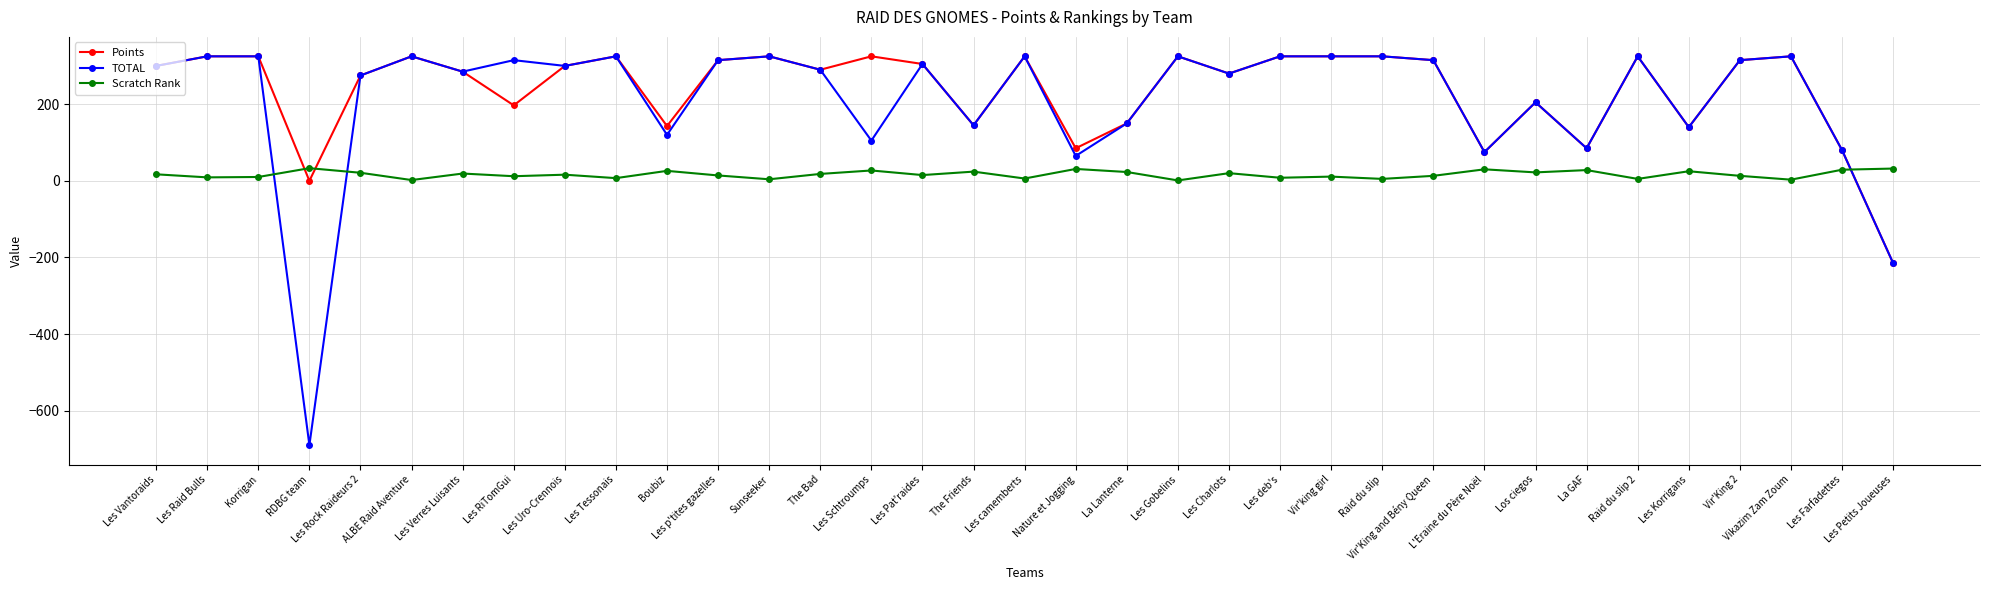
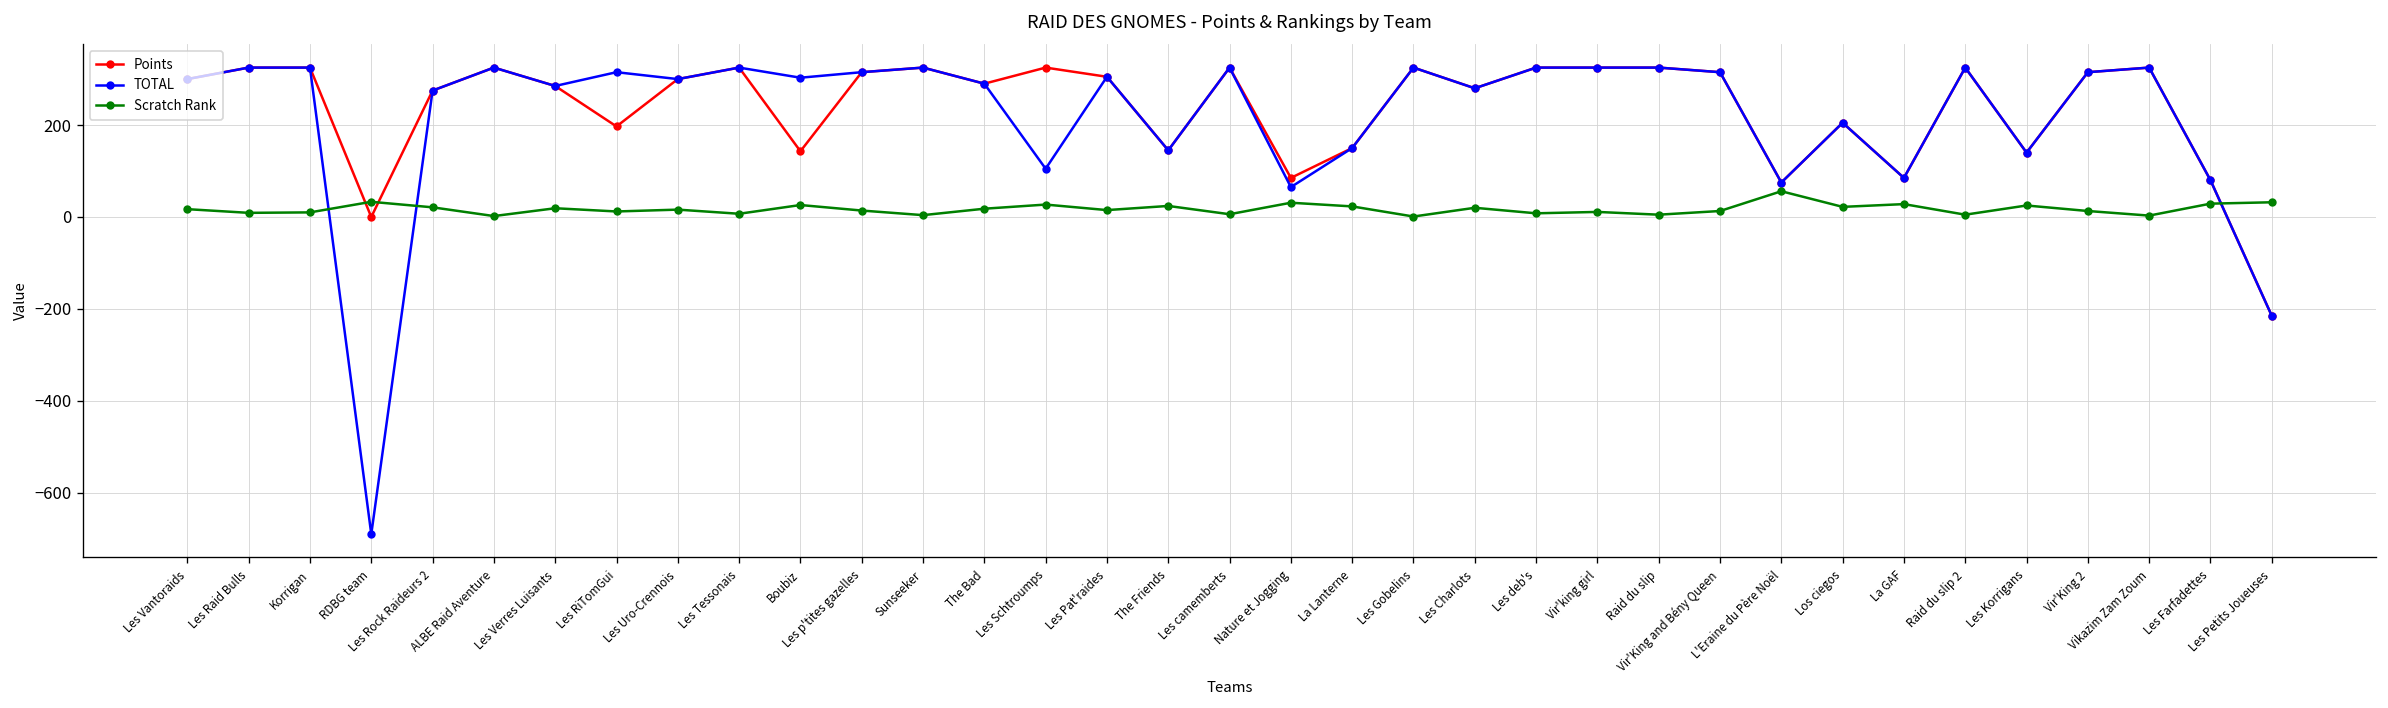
  {
    "Points": {
      "RDBG team": 0,
      "Les RiTomGui": 200,
      "Boubiz": 140,
      "Les Schtroumps": 330,
      "Nature et Jogging": 90
    },
    "TOTAL": {
      "RDBG team": -690,
      "Les RiTomGui": 320,
-     "Boubiz": 120,
+     "Boubiz": 300,
      "Les Schtroumps": 110,
      "Nature et Jogging": 70
    },
    "Scratch Rank": {
      "Les Vantoraids": 20,
      "Les Raid Bulls": 10,
      "Korrigan": 10,
      "RDBG team": 30,
      "Les Rock Raideurs 2": 20,
      "ALBE Raid Aventure": 0,
      "Les Verres Luisants": 20,
      "Les RiTomGui": 10,
      "Les Uro-Crennois": 20,
      "Les Tessonais": 10,
      "Boubiz": 30,
      "Les p'tites gazelles": 10,
      "Sunseeker": 0,
      "The Bad": 20,
      "Les Schtroumps": 30,
      "Les Pat'raides": 20,
      "The Friends": 20,
      "Les camemberts": 10,
      "Nature et Jogging": 30,
      "La Lanterne": 20,
      "Les Gobelins": 0,
      "Les Charlots": 20,
      "Les deb's": 10,
      "Vir'king girl": 10,
      "Raid du slip": 10,
      "Vir'King and Bény Queen": 10,
-     "L'Eraine du Père Noël": 30,
+     "L'Eraine du Père Noël": 60,
      "Los ciegos": 20,
      "La GAF": 30,
      "Raid du slip 2": 10,
      "Les Korrigans": 30,
      "Vir'King 2": 10,
      "Vikazim Zam Zoum": 0,
      "Les Farfadettes": 30,
      "Les Petits Joueuses": 30
    }
  }
